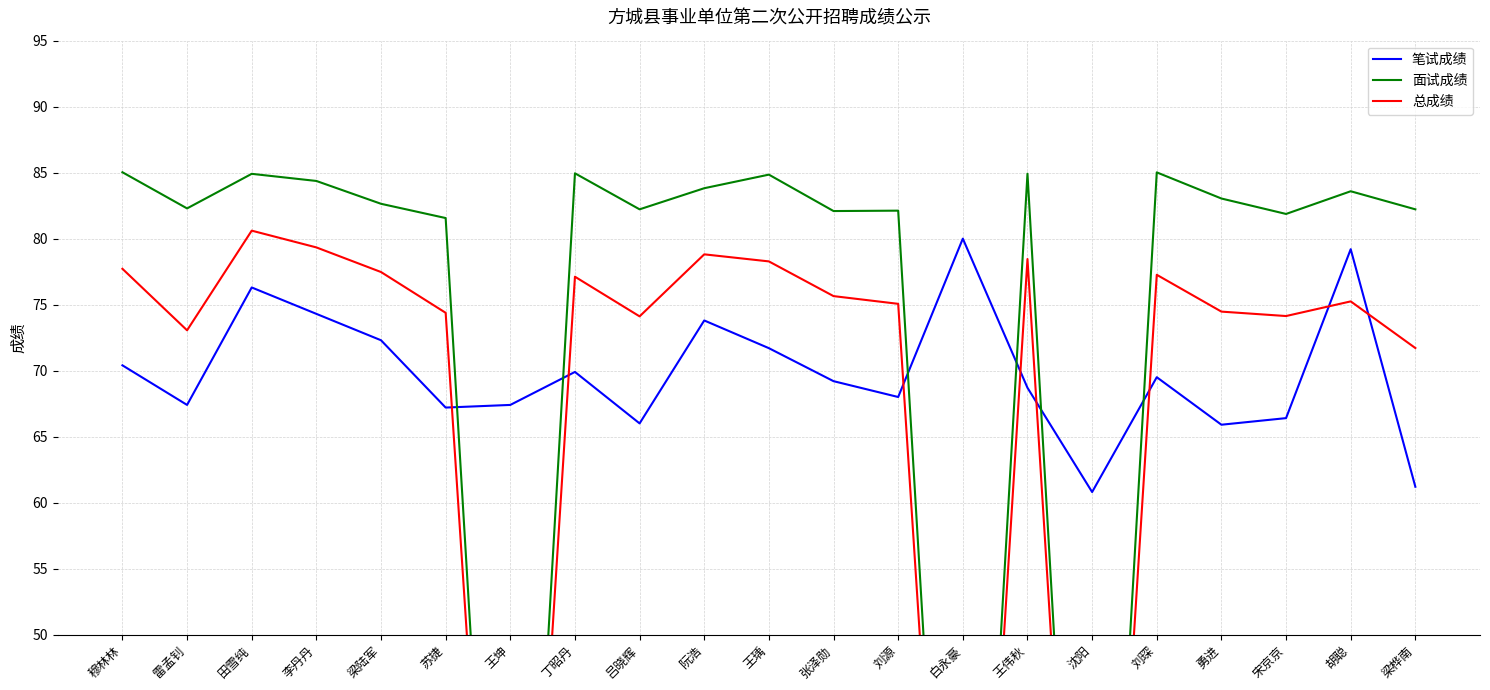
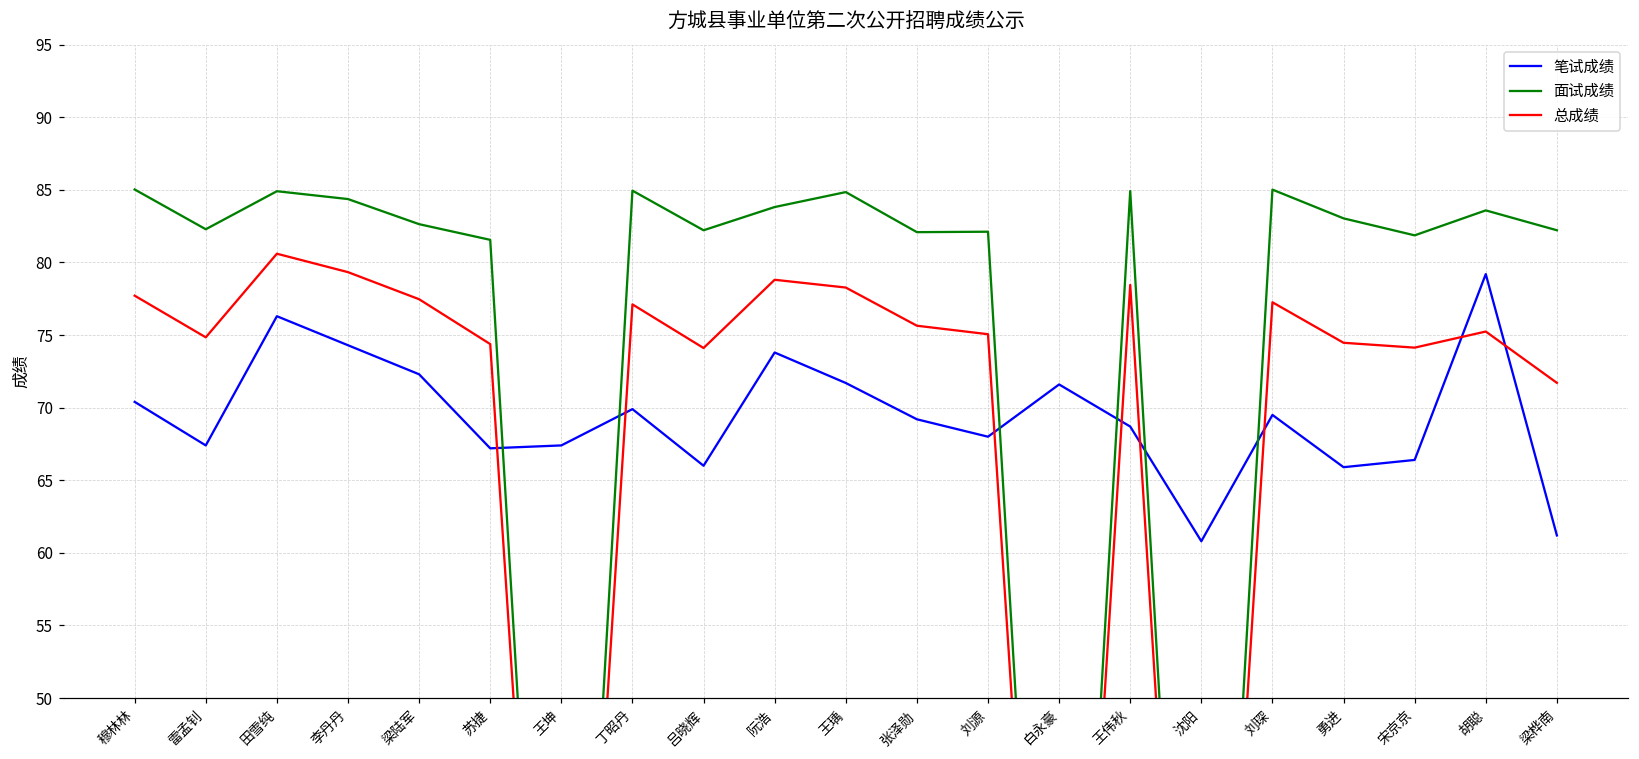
  {
    "笔试成绩": {
      "穆林林": 70.4,
      "雷孟钊": 67.4,
      "田雪纯": 76.3,
      "李丹丹": 74.3,
      "梁陆军": 72.3,
      "苏捷": 67.2,
      "王坤": 67.4,
      "丁昭丹": 69.9,
      "吕晓辉": 66.0,
      "阮浩": 73.8,
      "王瑀": 71.7,
      "张泽勋": 69.2,
      "刘源": 68.0,
-     "白永豪": 80.0,
+     "白永豪": 71.6,
      "王伟秋": 68.7,
      "沈阳": 60.8,
      "刘琛": 69.5,
      "勇进": 65.9,
      "宋京京": 66.4,
      "胡聪": 79.2,
      "梁桦南": 61.2
    },
    "面试成绩": {
      "穆林林": 85.0,
      "雷孟钊": 82.3,
      "田雪纯": 84.9,
      "李丹丹": 84.4,
      "梁陆军": 82.6,
      "苏捷": 81.6,
      "丁昭丹": 85.0,
      "吕晓辉": 82.2,
      "阮浩": 83.8,
      "王瑀": 84.9,
      "张泽勋": 82.1,
      "刘源": 82.1,
      "王伟秋": 84.9,
      "刘琛": 85.0,
      "勇进": 83.0,
      "宋京京": 81.9,
      "胡聪": 83.6,
      "梁桦南": 82.2
    },
    "总成绩": {
      "穆林林": 77.7,
-     "雷孟钊": 73.1,
+     "雷孟钊": 74.8,
      "田雪纯": 80.6,
      "李丹丹": 79.3,
      "梁陆军": 77.5,
      "苏捷": 74.4,
      "丁昭丹": 77.1,
      "吕晓辉": 74.1,
      "阮浩": 78.8,
      "王瑀": 78.3,
      "张泽勋": 75.6,
      "刘源": 75.1,
      "王伟秋": 78.5,
      "刘琛": 77.3,
      "勇进": 74.5,
      "宋京京": 74.1,
      "胡聪": 75.2,
      "梁桦南": 71.7
    }
  }
